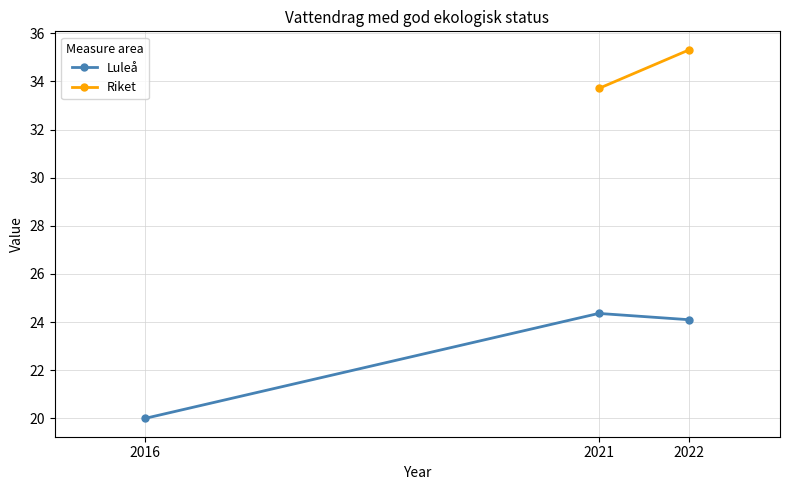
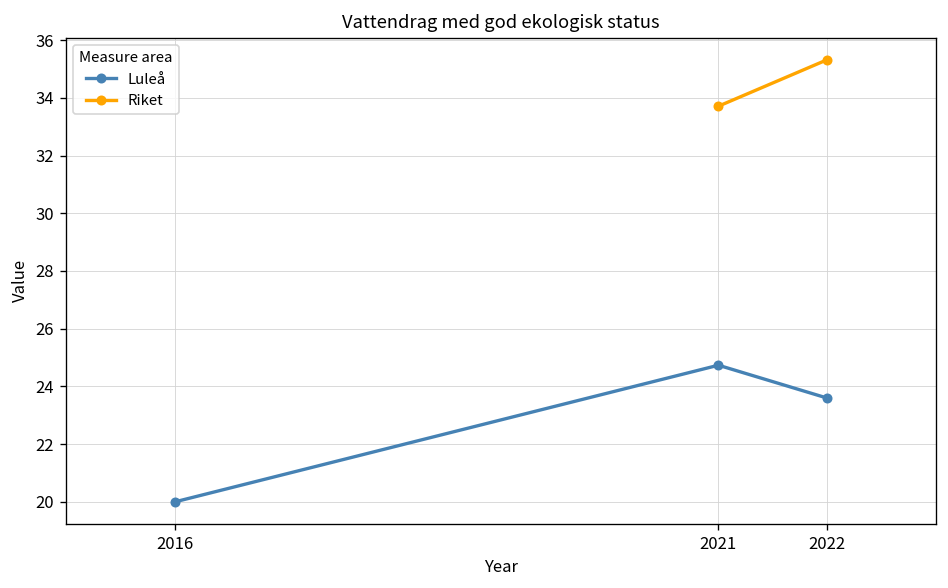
  {
    "Luleå": {
      "2016": 20.0,
-     "2021": 24.4,
-     "2022": 24.1
+     "2021": 24.7,
+     "2022": 23.6
    },
    "Riket": {
      "2021": 33.7,
      "2022": 35.3
    }
  }
